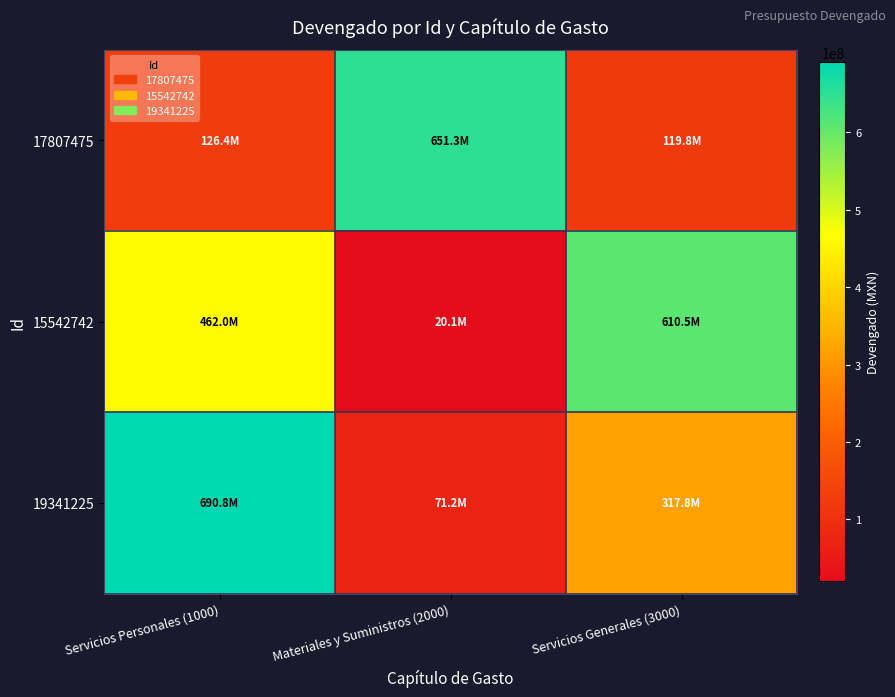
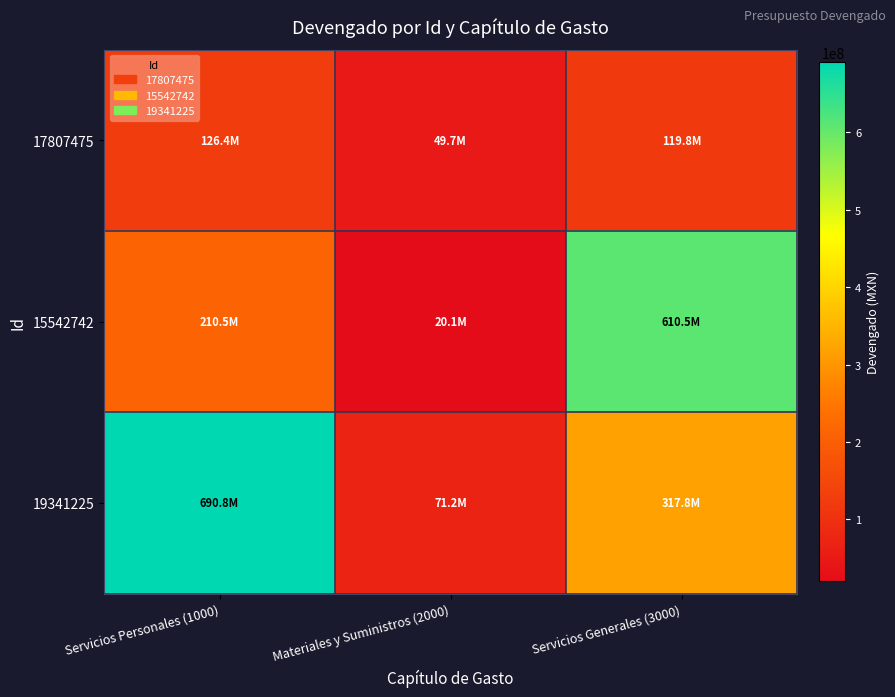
  {
    "17807475": {
      "Servicios Personales (1000)": "126.4M",
-     "Materiales y Suministros (2000)": "651.3M",
+     "Materiales y Suministros (2000)": "49.7M",
      "Servicios Generales (3000)": "119.8M"
    },
    "15542742": {
-     "Servicios Personales (1000)": "462.0M",
+     "Servicios Personales (1000)": "210.5M",
      "Materiales y Suministros (2000)": "20.1M",
      "Servicios Generales (3000)": "610.5M"
    },
    "19341225": {
      "Servicios Personales (1000)": "690.8M",
      "Materiales y Suministros (2000)": "71.2M",
      "Servicios Generales (3000)": "317.8M"
    }
  }
